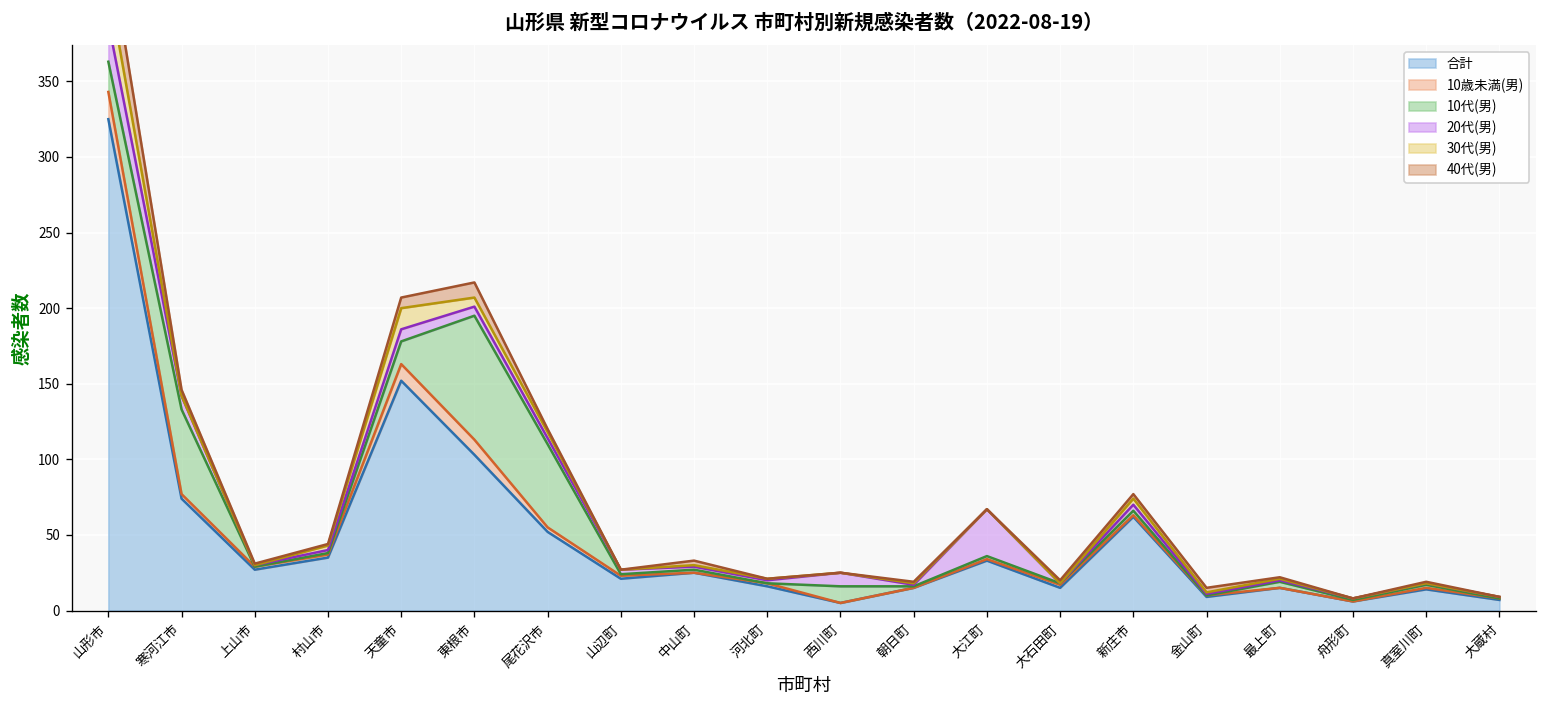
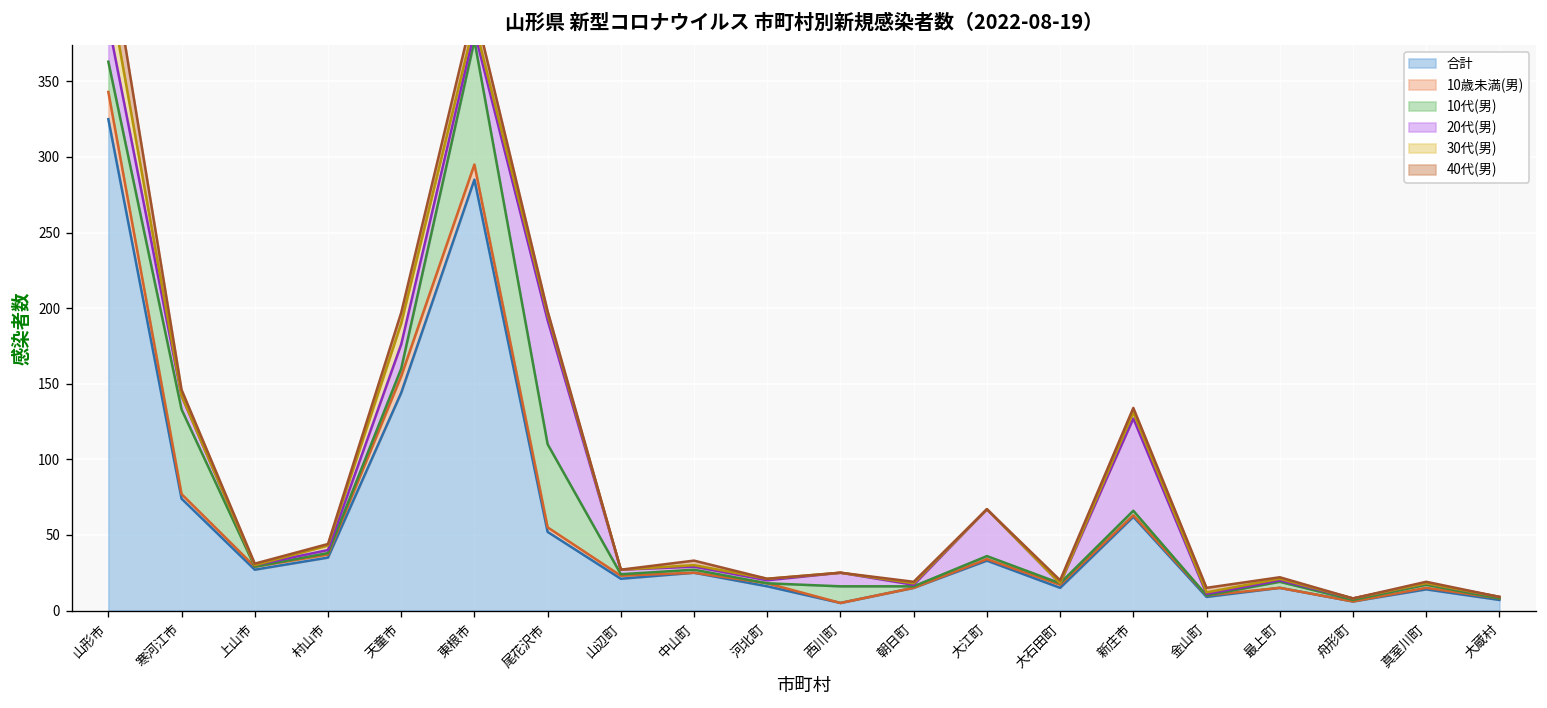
  {
    "合計": {
      "山形市": 325,
      "寒河江市": 74,
      "村山市": 35,
-     "天童市": 152,
-     "東根市": 103,
+     "天童市": 144,
+     "東根市": 285,
      "尾花沢市": 52,
      "大石田町": 15
    },
    "10代(男)": {
      "山形市": 20,
      "寒河江市": 56,
-     "天童市": 15,
+     "天童市": 5,
      "尾花沢市": 55,
      "西川町": 11,
      "新庄市": 3
    },
    "20代(男)": {
-     "天童市": 8,
-     "尾花沢市": 4,
-     "新庄市": 4
+     "天童市": 16,
+     "尾花沢市": 82,
+     "新庄市": 61
    }
  }
